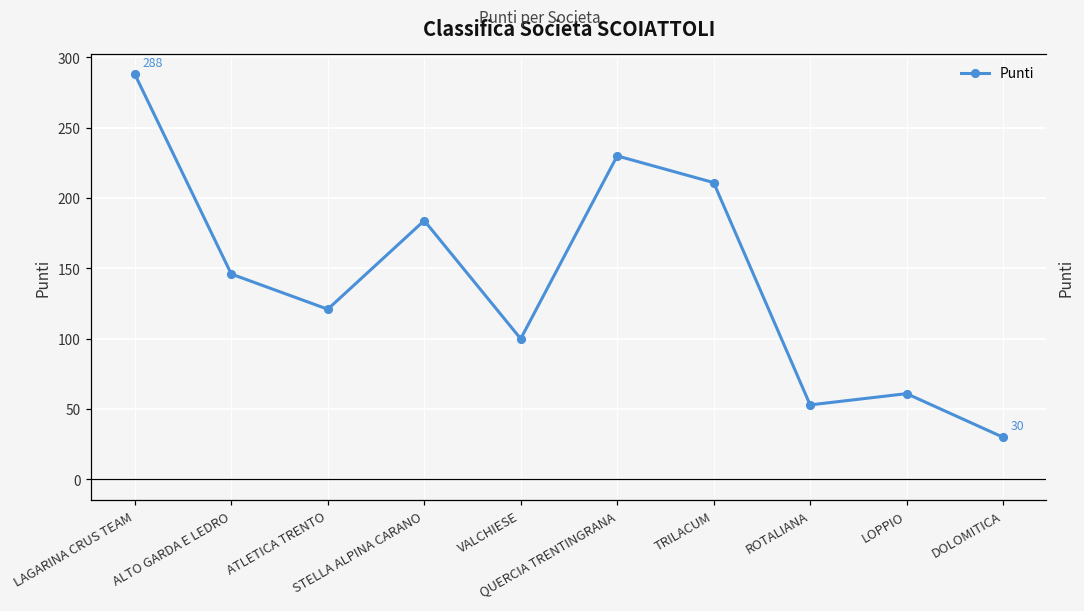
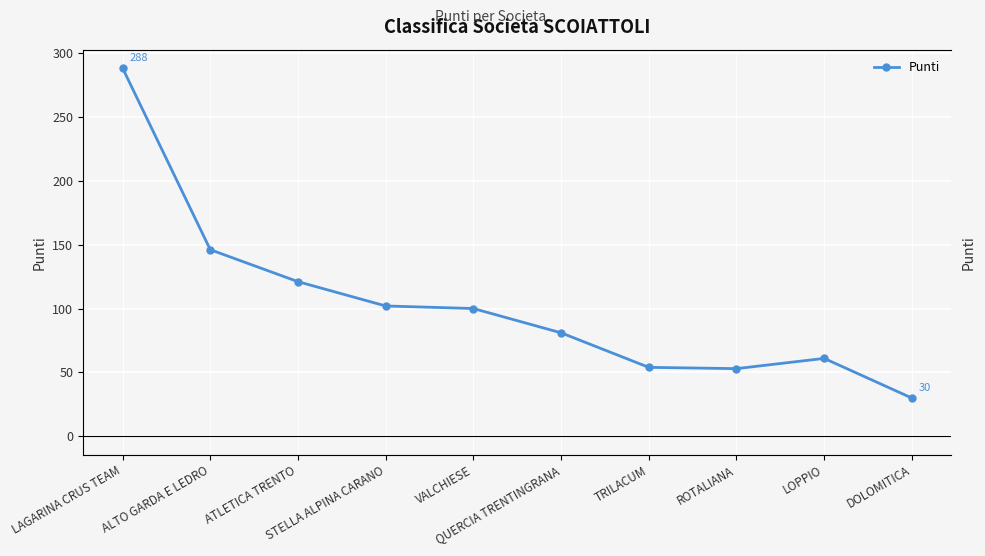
  {
    "ALTO GARDA E LEDRO": 146,
    "ATLETICA TRENTO": 121,
-   "STELLA ALPINA CARANO": 184,
+   "STELLA ALPINA CARANO": 102,
    "VALCHIESE": 100,
-   "QUERCIA TRENTINGRANA": 230,
-   "TRILACUM": 211,
+   "QUERCIA TRENTINGRANA": 81,
+   "TRILACUM": 54,
    "ROTALIANA": 53,
    "LOPPIO": 61
  }
